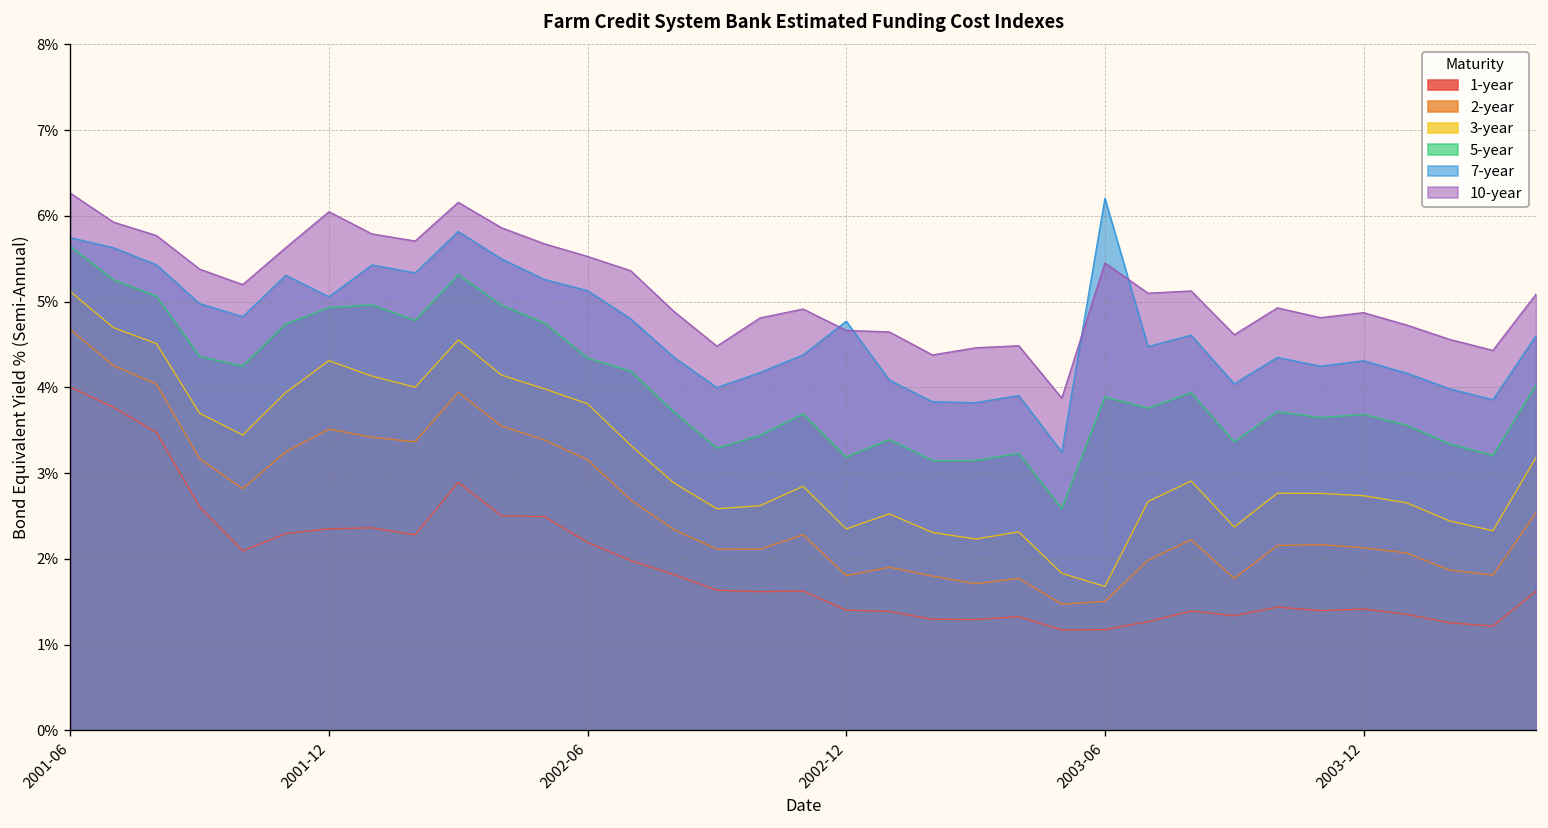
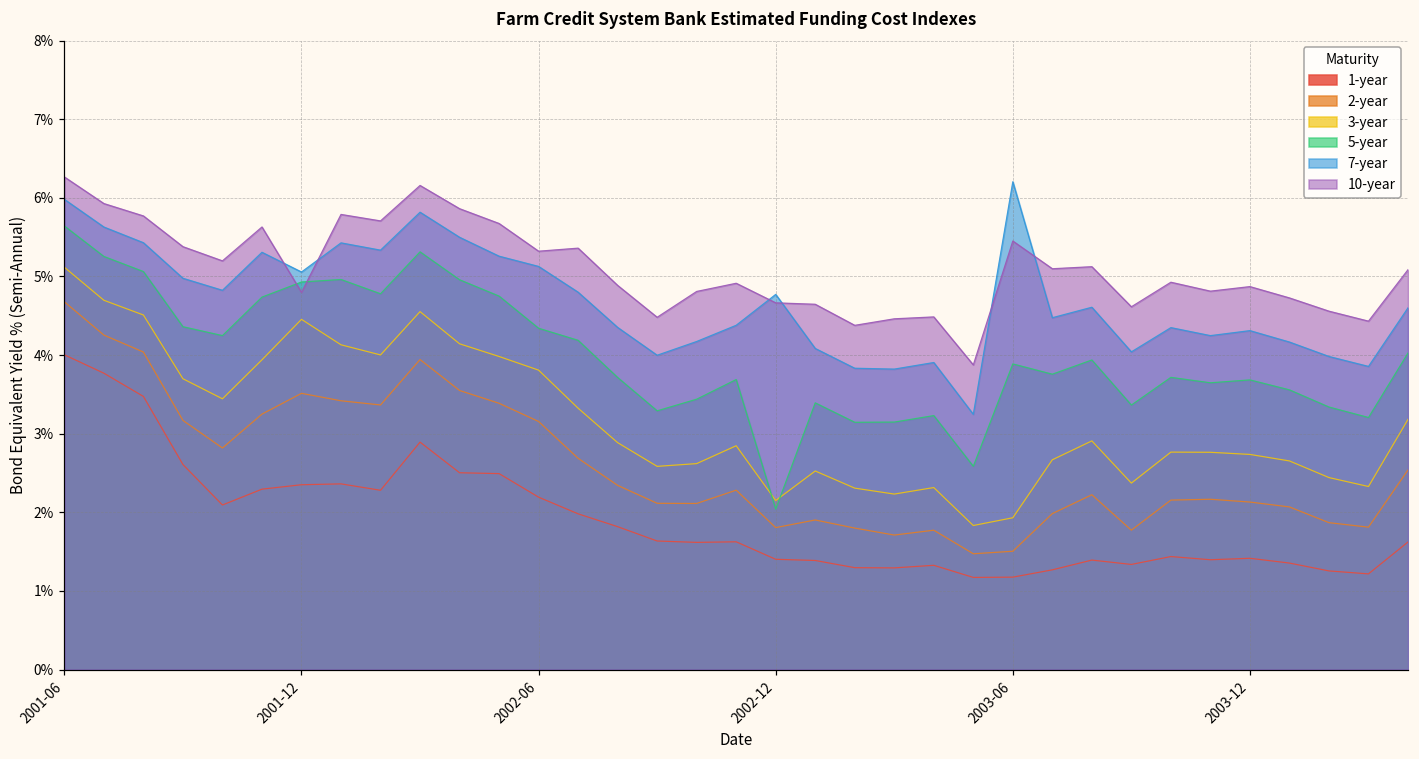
  {
    "3-year": {
      "2001-06": "5.1%",
-     "2001-12": "4.3%",
+     "2001-12": "4.5%",
      "2002-06": "3.8%",
-     "2002-12": "2.3%",
-     "2003-06": "1.7%",
+     "2002-12": "2.2%",
+     "2003-06": "1.9%",
      "2003-12": "2.7%"
    },
    "5-year": {
      "2001-06": "5.6%",
      "2001-12": "4.9%",
      "2002-06": "4.3%",
-     "2002-12": "3.2%",
+     "2002-12": "2.0%",
      "2003-06": "3.9%",
      "2003-12": "3.7%"
    },
    "7-year": {
-     "2001-06": "5.7%",
+     "2001-06": "6.0%",
      "2001-12": "5.1%",
      "2002-06": "5.1%",
      "2002-12": "4.8%",
      "2003-06": "6.2%",
      "2003-12": "4.3%"
    },
    "10-year": {
      "2001-06": "6.3%",
-     "2001-12": "6.0%",
-     "2002-06": "5.5%",
+     "2001-12": "4.8%",
+     "2002-06": "5.3%",
      "2002-12": "4.7%",
      "2003-06": "5.5%",
      "2003-12": "4.9%"
    }
  }
